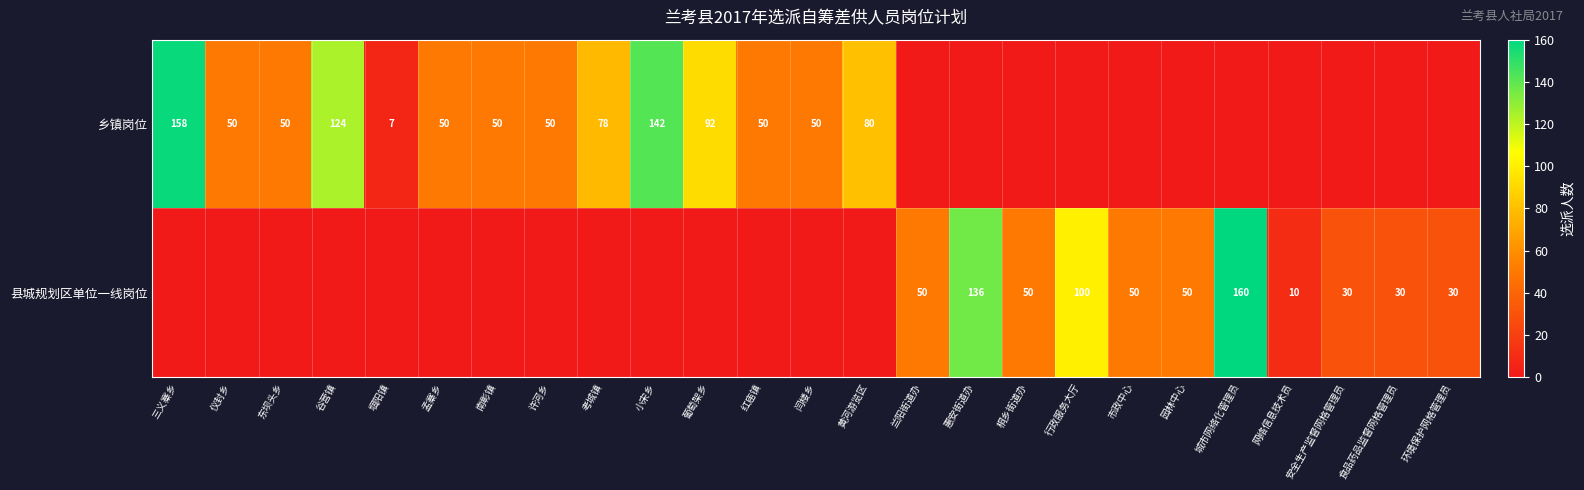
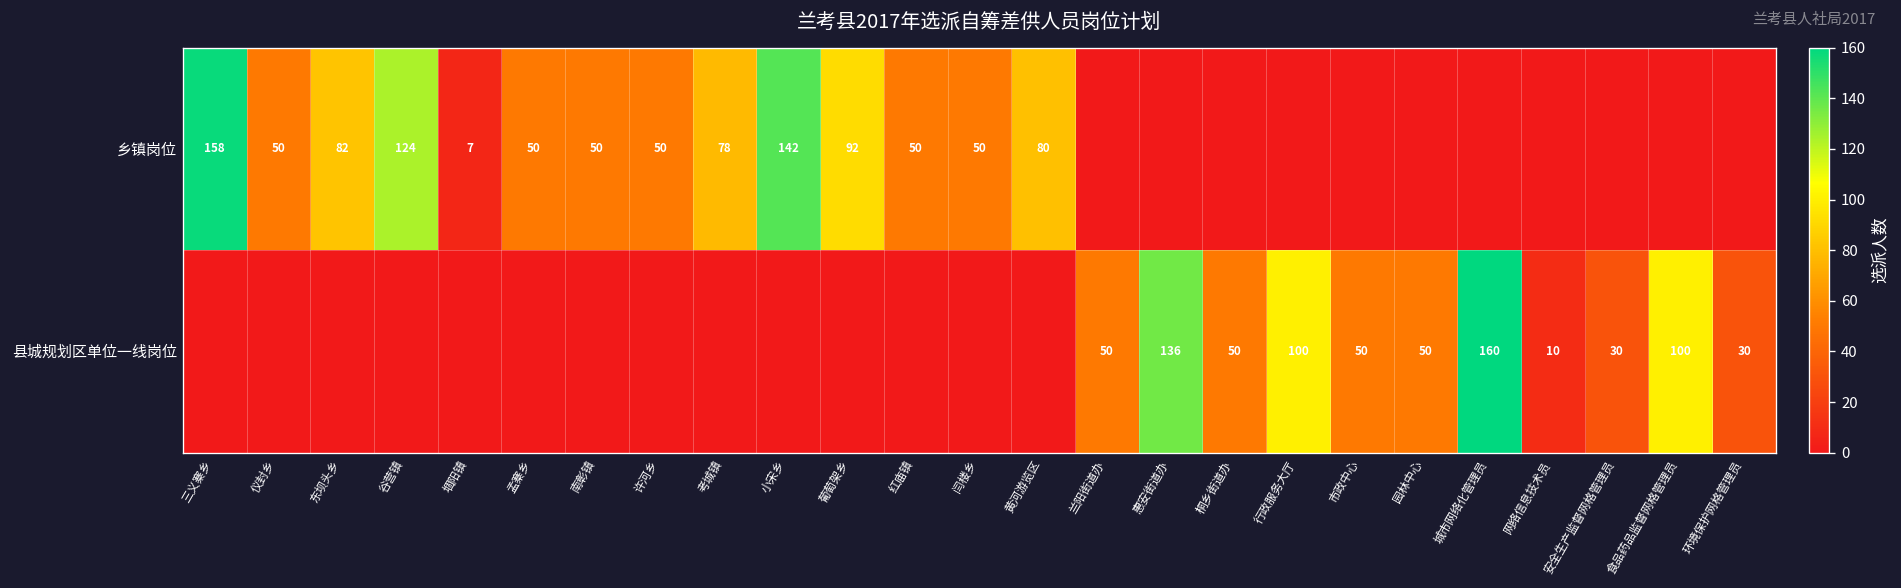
  {
    "乡镇岗位": {
      "三义寨乡": 158,
      "仪封乡": 50,
-     "东坝头乡": 50,
+     "东坝头乡": 82,
      "谷营镇": 124,
      "堌阳镇": 7,
      "孟寨乡": 50,
      "南彰镇": 50,
      "许河乡": 50,
      "考城镇": 78,
      "小宋乡": 142,
      "葡萄架乡": 92,
      "红庙镇": 50,
      "闫楼乡": 50,
      "黄河游览区": 80
    },
    "县城规划区单位一线岗位": {
      "兰阳街道办": 50,
      "惠安街道办": 136,
      "桐乡街道办": 50,
      "行政服务大厅": 100,
      "市政中心": 50,
      "园林中心": 50,
      "城市网络化管理员": 160,
      "网络信息技术员": 10,
      "安全生产监督网格管理员": 30,
-     "食品药品监督网格管理员": 30,
+     "食品药品监督网格管理员": 100,
      "环境保护网格管理员": 30
    }
  }
